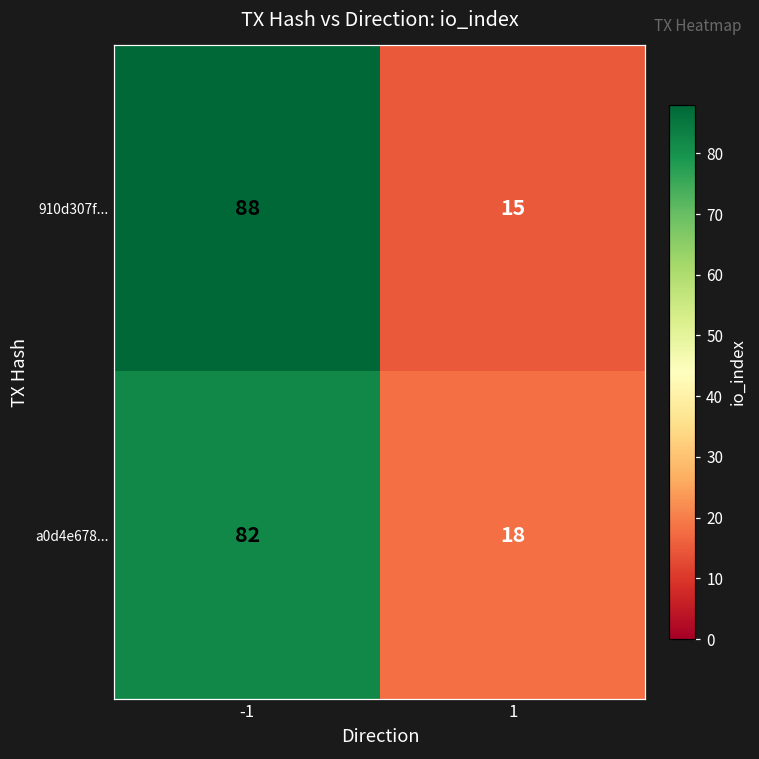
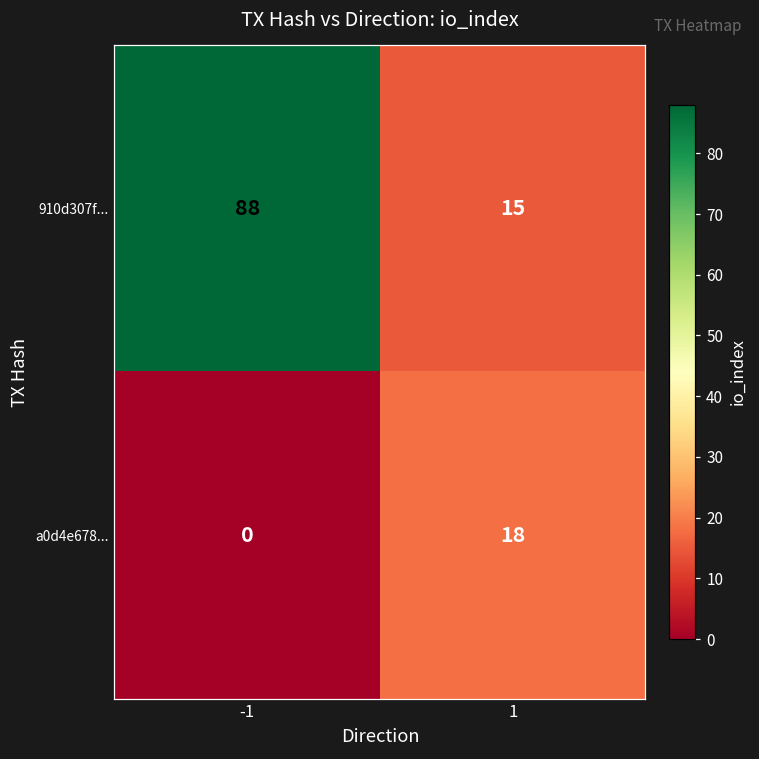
  {
    "910d307f...": {
      "-1": 88,
      "1": 15
    },
    "a0d4e678...": {
-     "-1": 82,
+     "-1": 0,
      "1": 18
    }
  }
